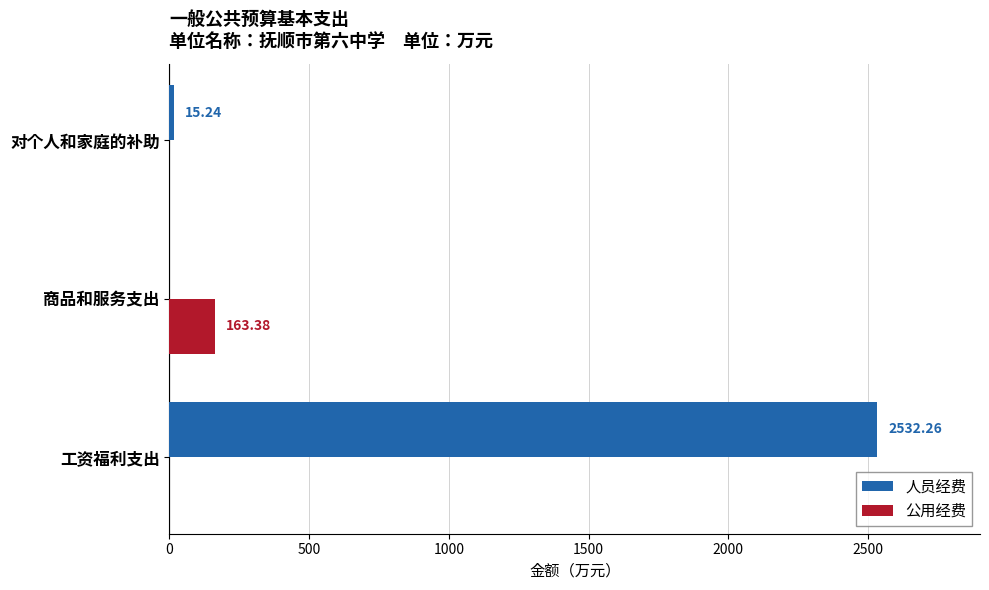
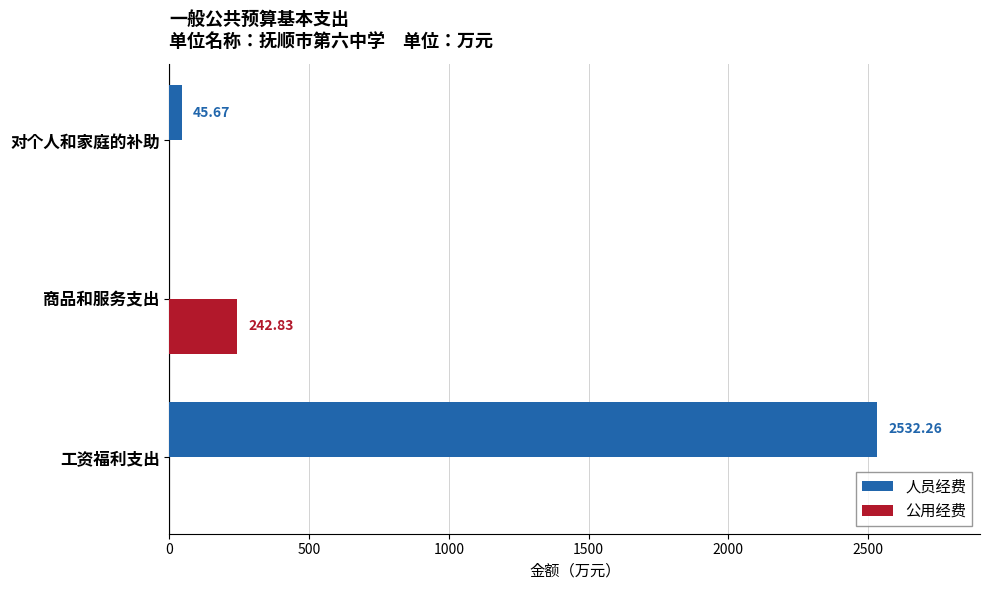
  {
    "人员经费": {
-     "对个人和家庭的补助": 15.24,
+     "对个人和家庭的补助": 45.67,
      "工资福利支出": 2532.26
    },
    "公用经费": {
-     "商品和服务支出": 163.38
+     "商品和服务支出": 242.83
    }
  }
